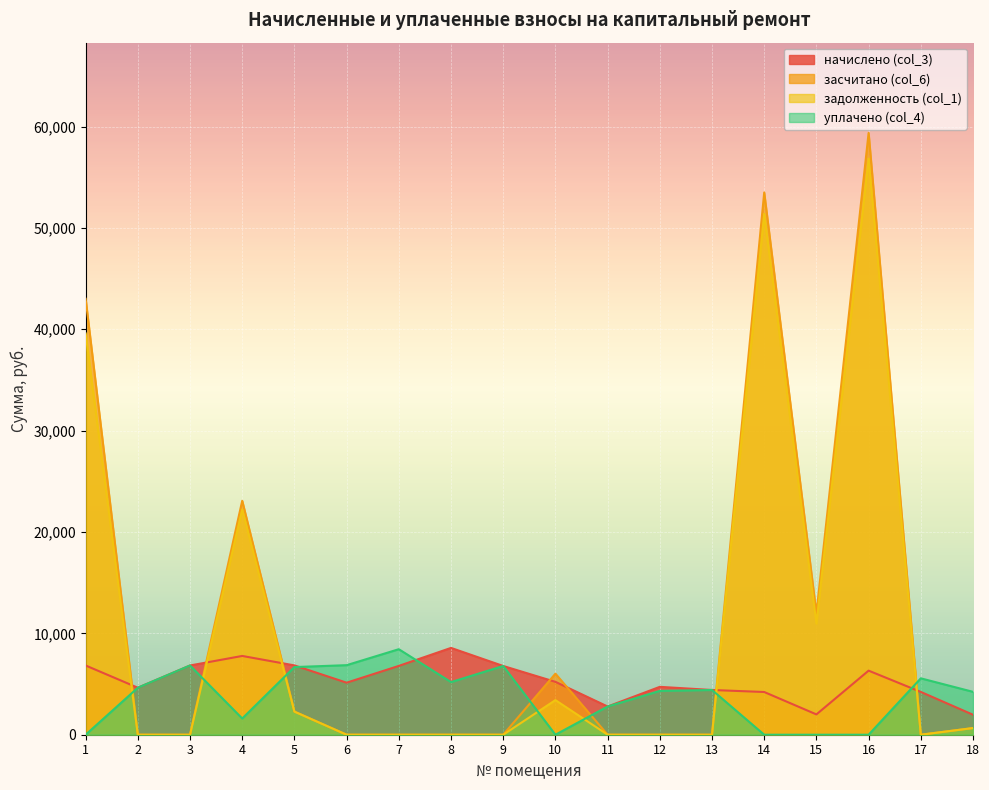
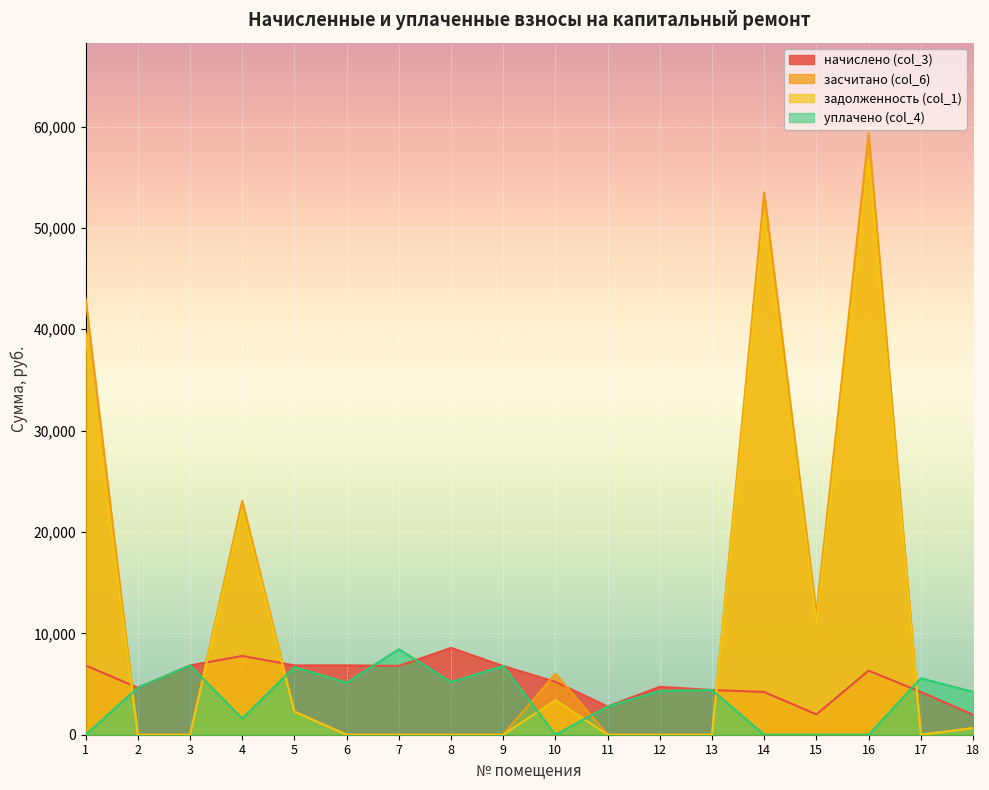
  {
    "начислено (col_3)": {
      "1": "6,800",
      "4": "7,800",
-     "6": "5,100",
+     "6": "6,800",
      "7": "6,800",
      "8": "8,600",
      "10": "5,200",
      "12": "4,700",
      "14": "4,200",
      "15": "2,000",
      "16": "6,300",
      "17": "4,200",
      "18": "2,000"
    },
    "уплачено (col_4)": {
      "1": "0",
      "4": "1,600",
-     "6": "6,900",
+     "6": "5,100",
      "7": "8,400",
      "8": "5,200",
      "10": "0",
      "12": "4,300",
      "14": "0",
      "15": "0",
      "16": "0",
      "17": "5,600",
      "18": "4,200"
    }
  }
